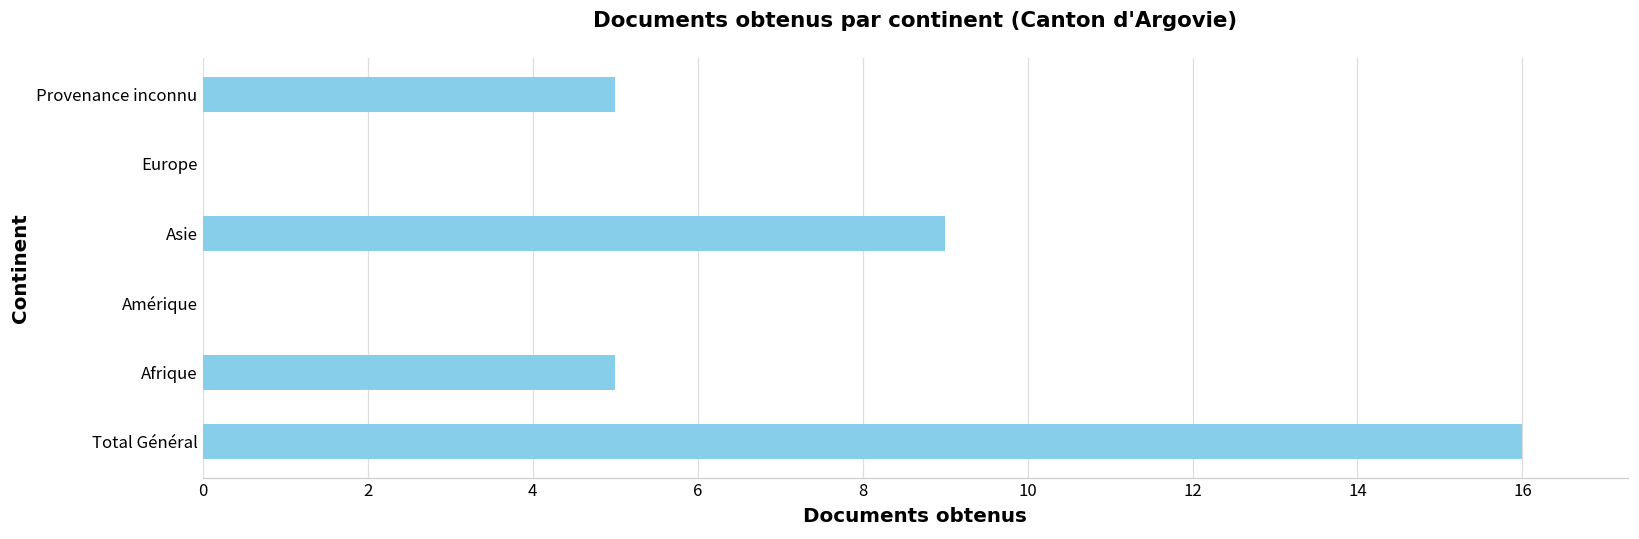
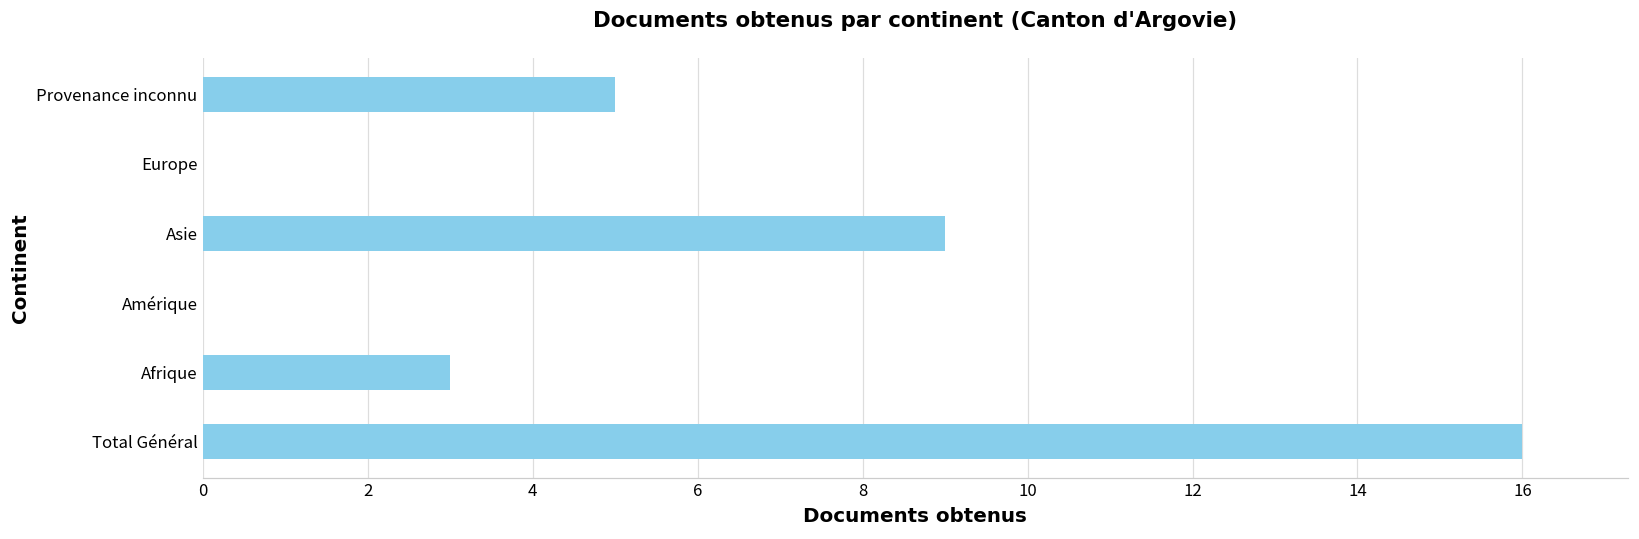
  {
    "Provenance inconnu": 5,
    "Europe": 0,
    "Asie": 9,
    "Amérique": 0,
-   "Afrique": 5,
+   "Afrique": 3,
    "Total Général": 16
  }
